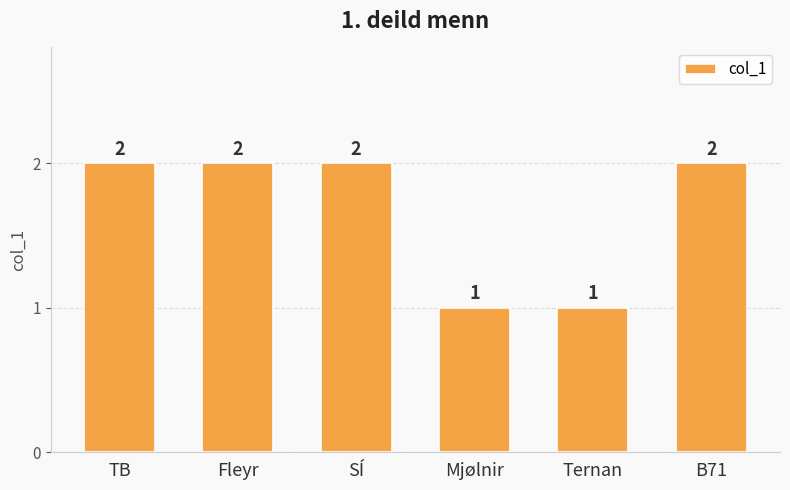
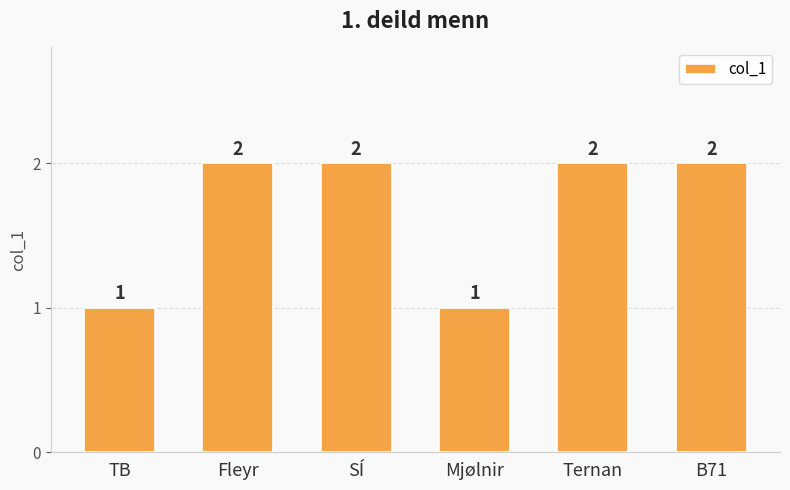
  {
-   "TB": 2,
+   "TB": 1,
    "Fleyr": 2,
    "SÍ": 2,
    "Mjølnir": 1,
-   "Ternan": 1,
+   "Ternan": 2,
    "B71": 2
  }
